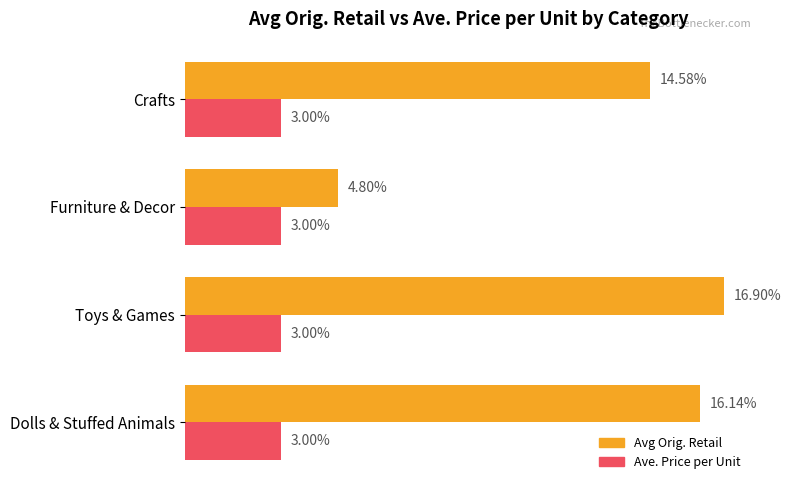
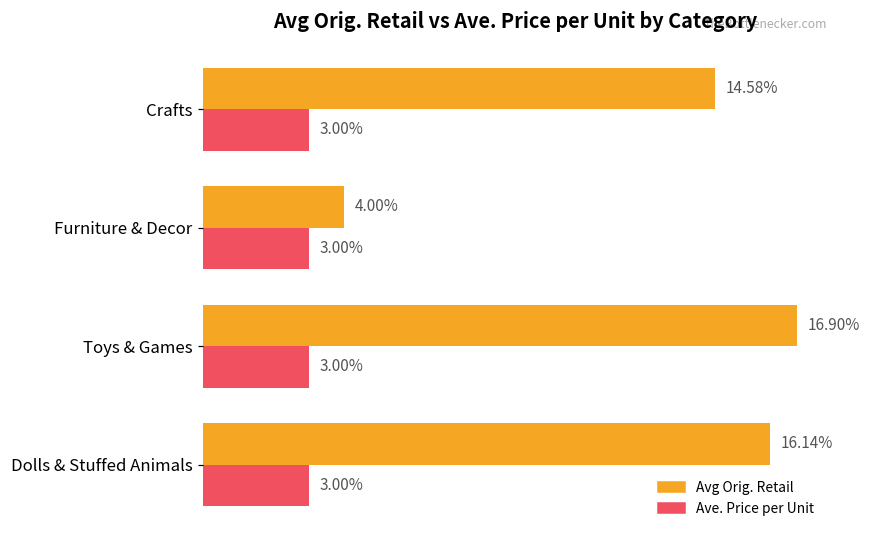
  {
    "Avg Orig. Retail": {
      "Crafts": "14.58%",
-     "Furniture & Decor": "4.80%",
+     "Furniture & Decor": "4.00%",
      "Toys & Games": "16.90%",
      "Dolls & Stuffed Animals": "16.14%"
    },
    "Ave. Price per Unit": {
      "Crafts": "3.00%",
      "Furniture & Decor": "3.00%",
      "Toys & Games": "3.00%",
      "Dolls & Stuffed Animals": "3.00%"
    }
  }
